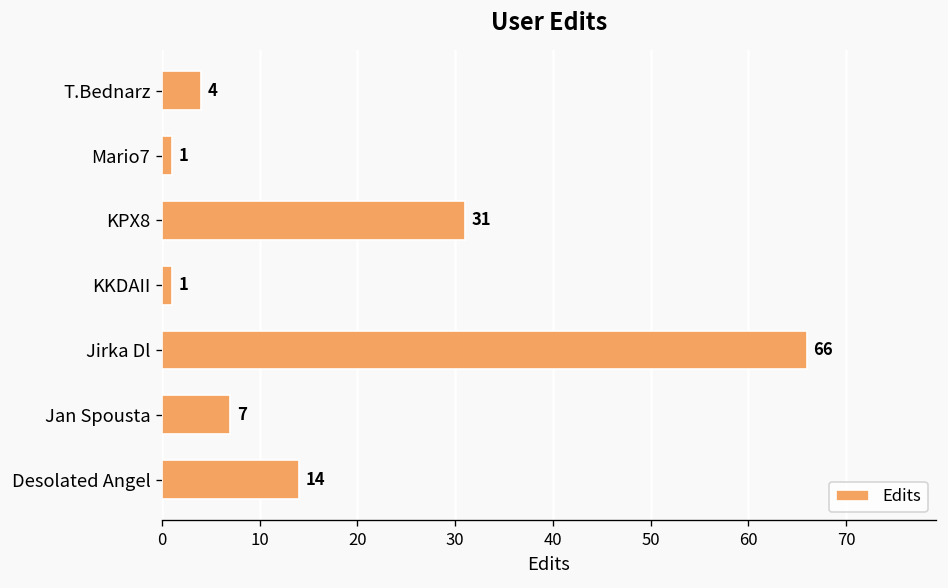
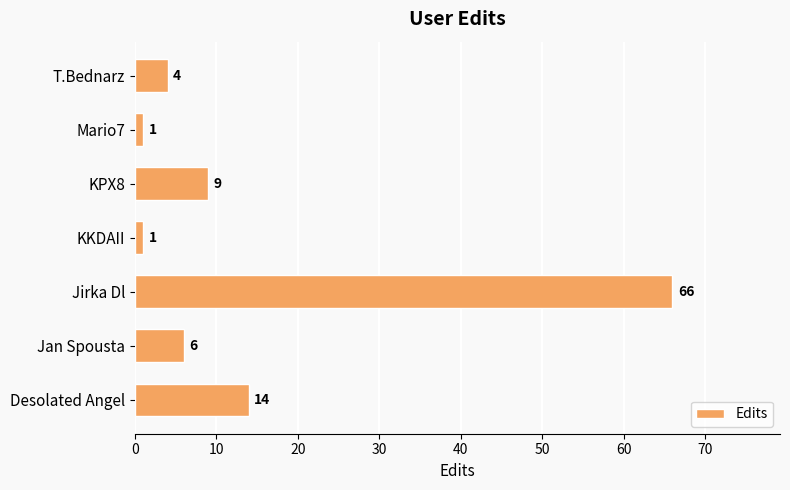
  {
    "T.Bednarz": 4,
    "Mario7": 1,
-   "KPX8": 31,
+   "KPX8": 9,
    "KKDAII": 1,
    "Jirka Dl": 66,
-   "Jan Spousta": 7,
+   "Jan Spousta": 6,
    "Desolated Angel": 14
  }
